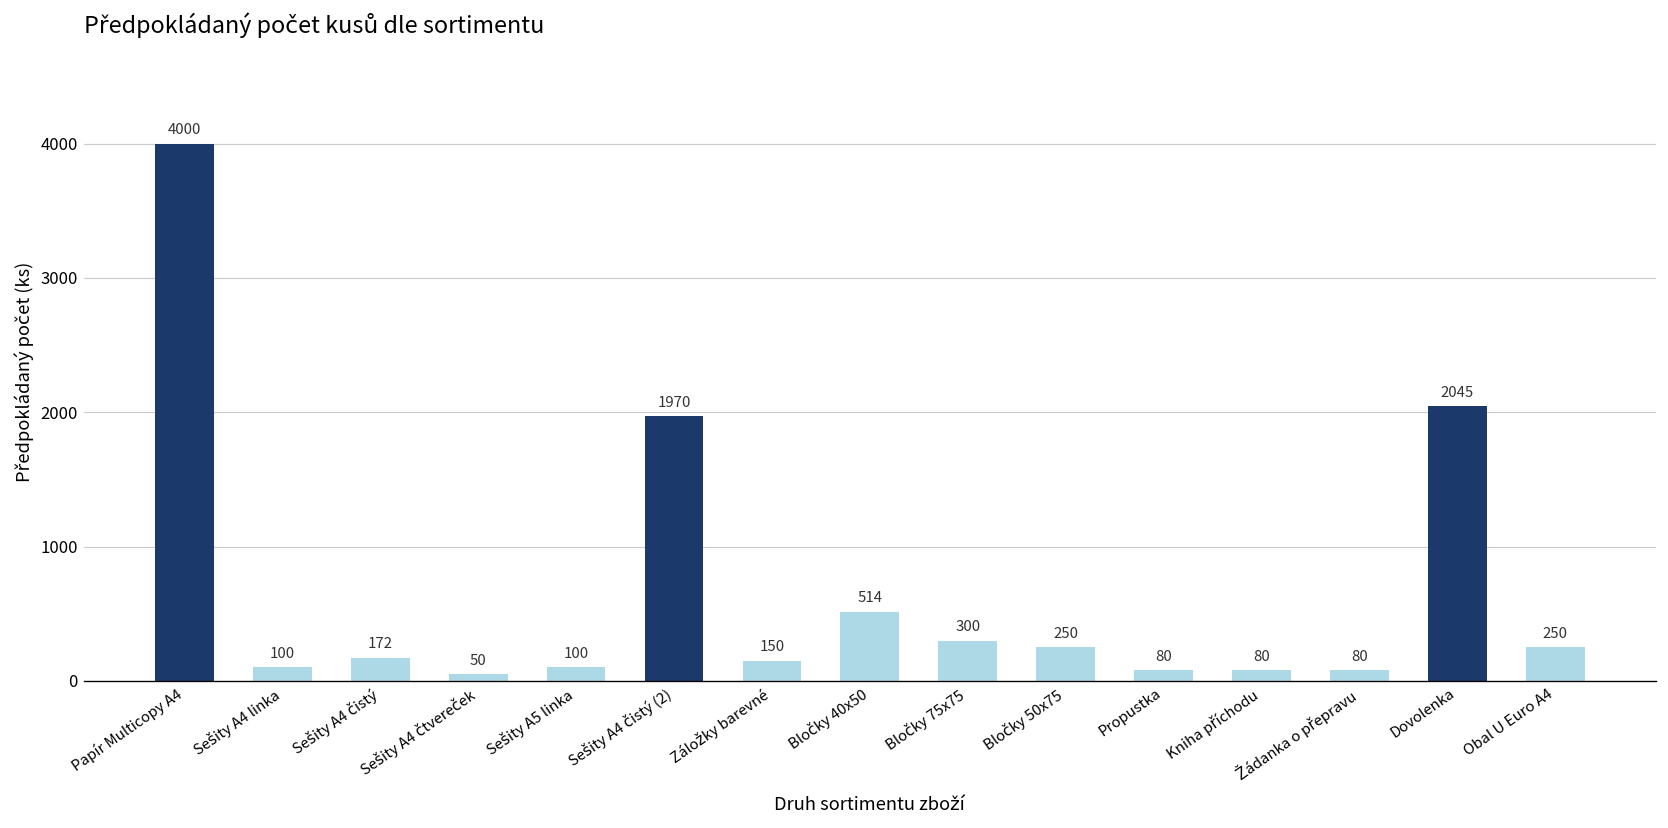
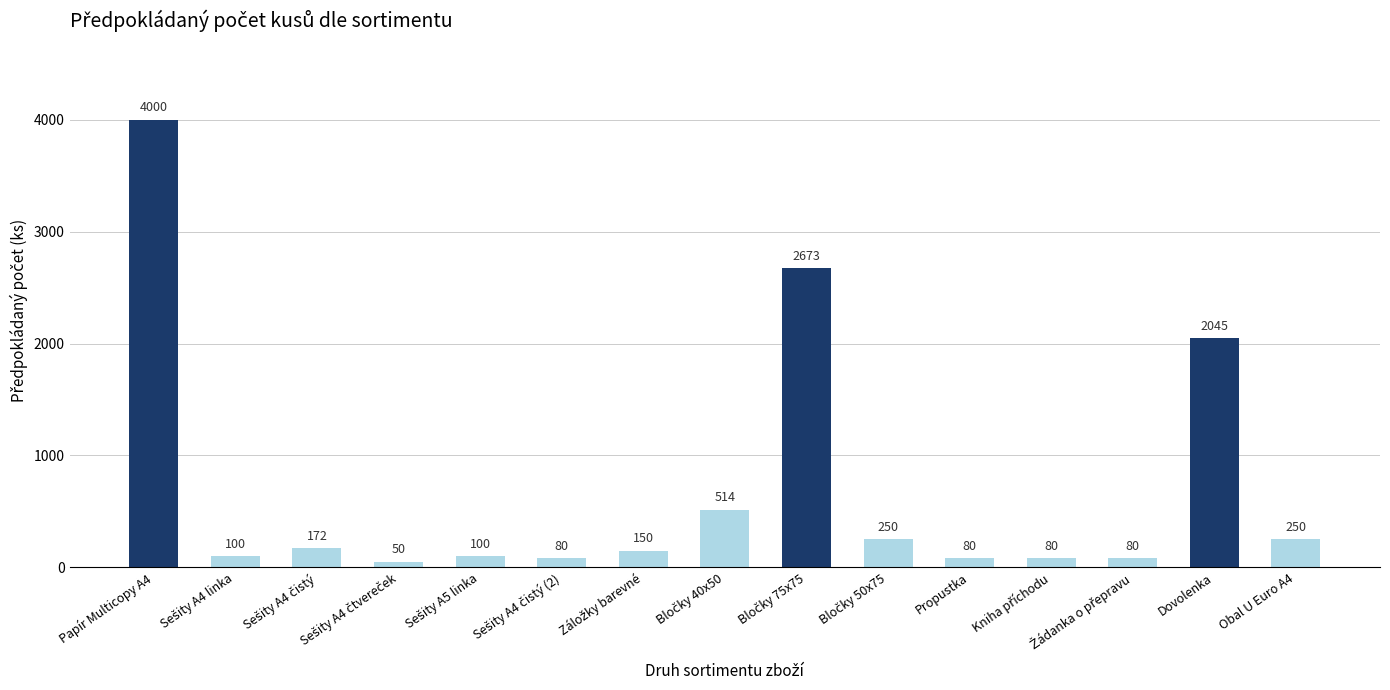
  {
    "Papír Multicopy A4": 4000,
    "Sešity A4 linka": 100,
    "Sešity A4 čistý": 172,
    "Sešity A4 čtvereček": 50,
    "Sešity A5 linka": 100,
-   "Sešity A4 čistý (2)": 1970,
+   "Sešity A4 čistý (2)": 80,
    "Záložky barevné": 150,
    "Bločky 40x50": 514,
-   "Bločky 75x75": 300,
+   "Bločky 75x75": 2673,
    "Bločky 50x75": 250,
    "Propustka": 80,
    "Kniha příchodu": 80,
    "Žádanka o přepravu": 80,
    "Dovolenka": 2045,
    "Obal U Euro A4": 250
  }
